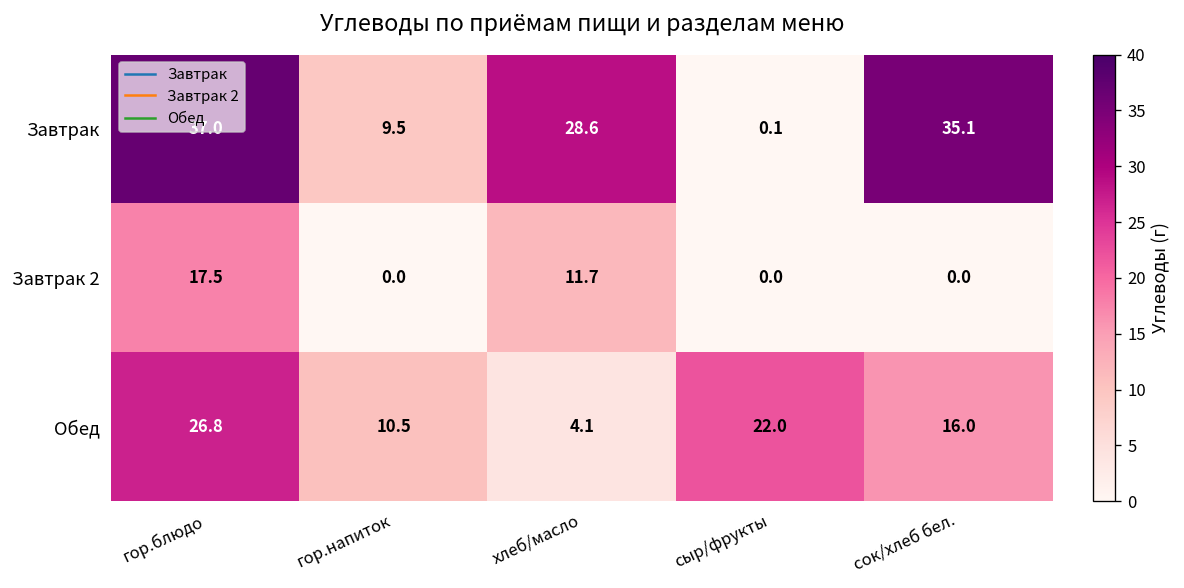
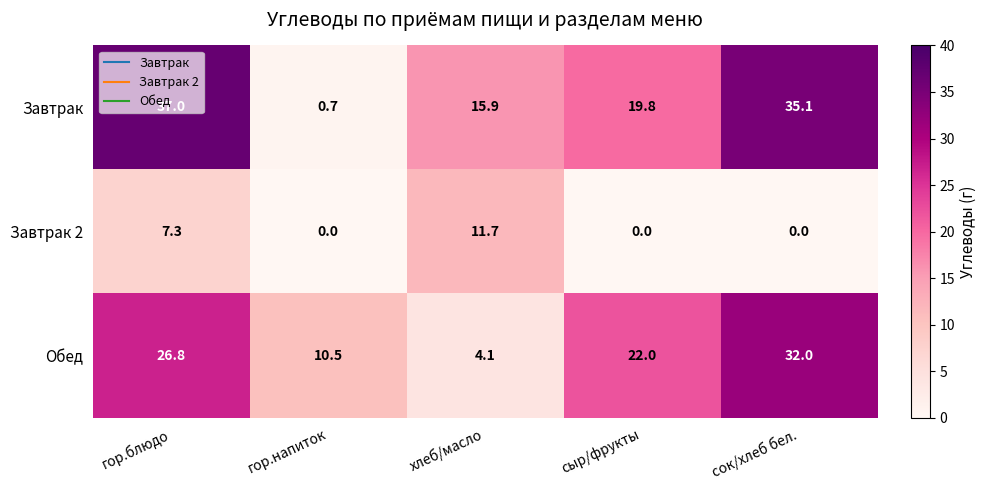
  {
    "Завтрак": {
-     "гор.напиток": 9.5,
-     "хлеб/масло": 28.6,
-     "сыр/фрукты": 0.1,
+     "гор.напиток": 0.7,
+     "хлеб/масло": 15.9,
+     "сыр/фрукты": 19.8,
      "сок/хлеб бел.": 35.1
    },
    "Завтрак 2": {
-     "гор.блюдо": 17.5,
+     "гор.блюдо": 7.3,
      "гор.напиток": 0.0,
      "хлеб/масло": 11.7,
      "сыр/фрукты": 0.0,
      "сок/хлеб бел.": 0.0
    },
    "Обед": {
      "гор.блюдо": 26.8,
      "гор.напиток": 10.5,
      "хлеб/масло": 4.1,
      "сыр/фрукты": 22.0,
-     "сок/хлеб бел.": 16.0
+     "сок/хлеб бел.": 32.0
    }
  }
